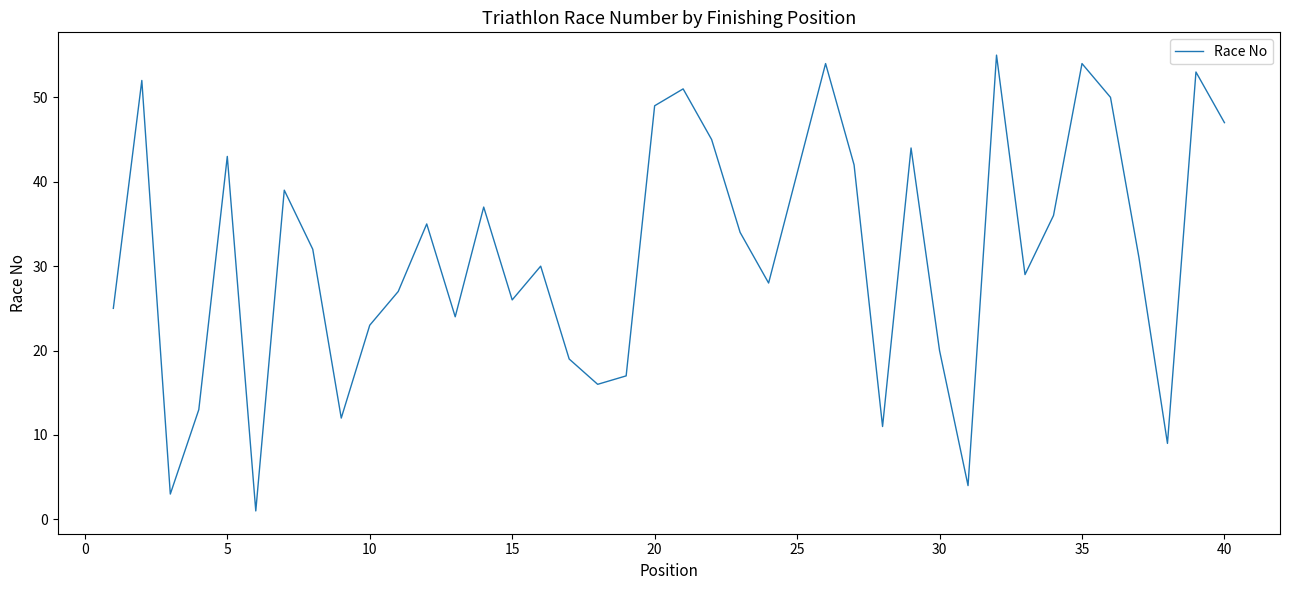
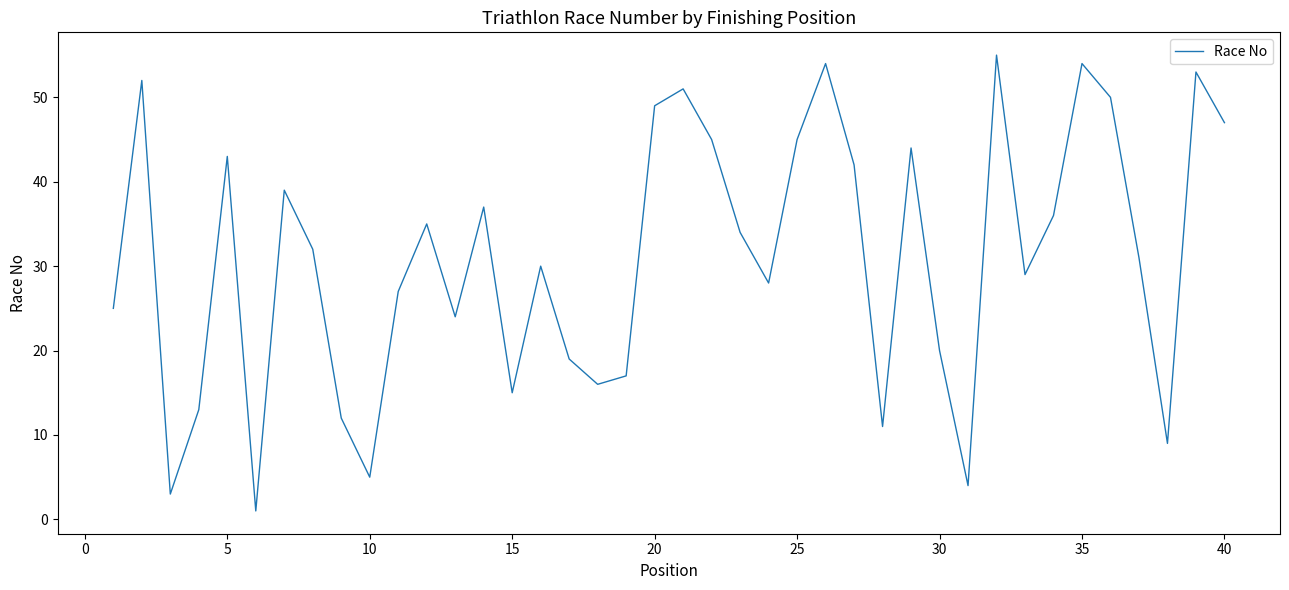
  {
    "5": 43,
-   "10": 23,
-   "15": 26,
+   "10": 5,
+   "15": 15,
    "20": 49,
-   "25": 41,
+   "25": 45,
    "30": 20,
    "35": 54,
    "40": 47
  }
